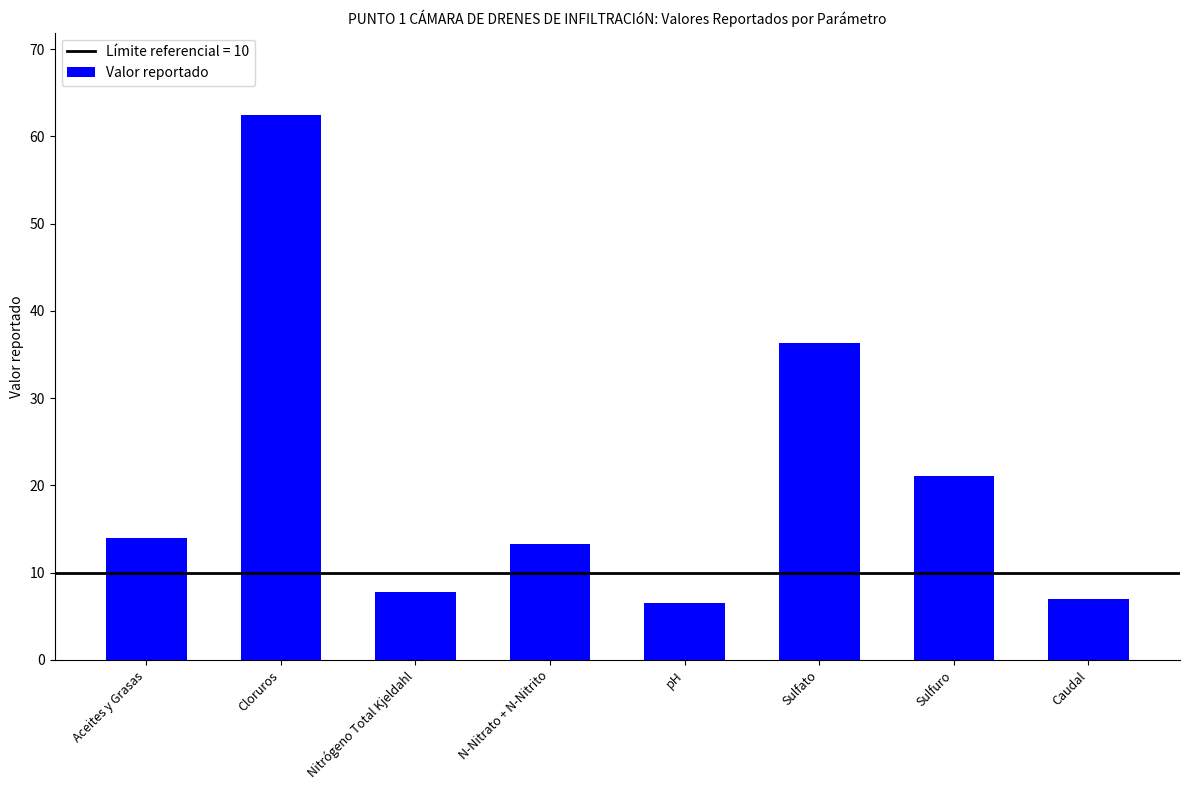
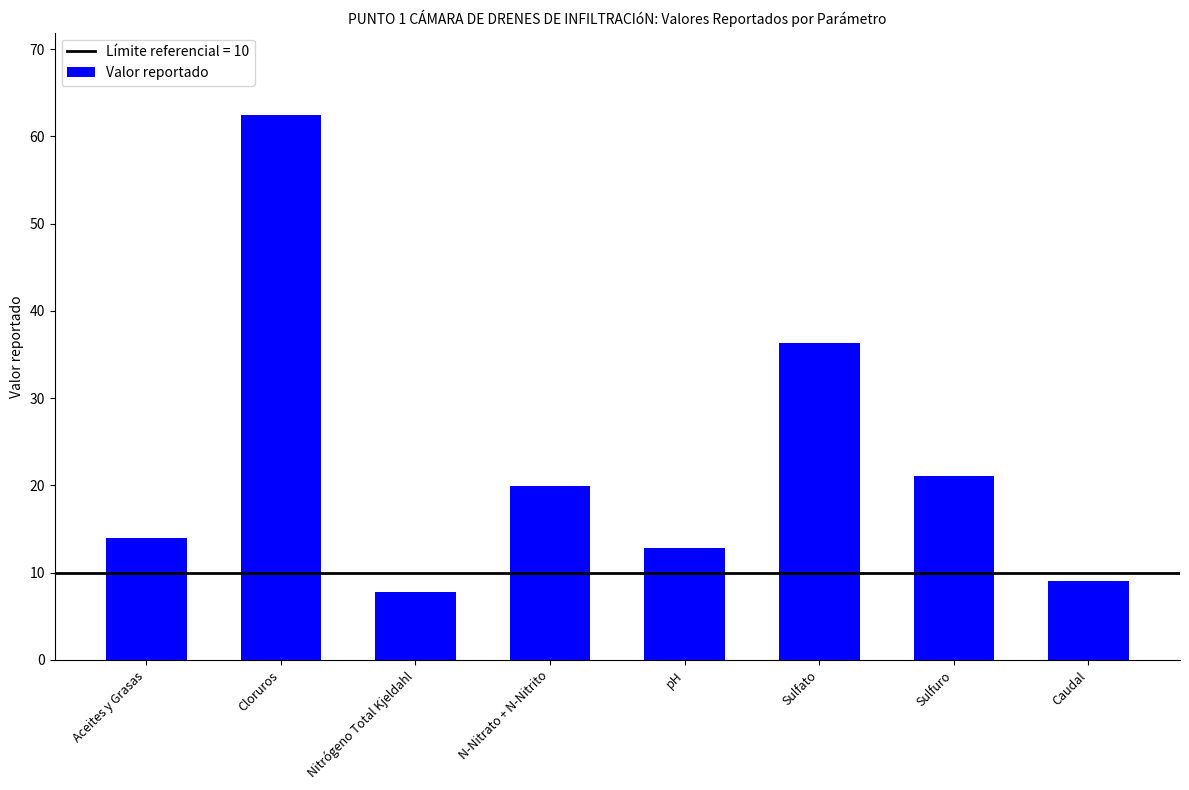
  {
    "Aceites y Grasas": 14,
    "Cloruros": 63,
    "Nitrógeno Total Kjeldahl": 8,
-   "N-Nitrato + N-Nitrito": 13,
-   "pH": 7,
+   "N-Nitrato + N-Nitrito": 20,
+   "pH": 13,
    "Sulfato": 36,
    "Sulfuro": 21,
-   "Caudal": 7
+   "Caudal": 9
  }
